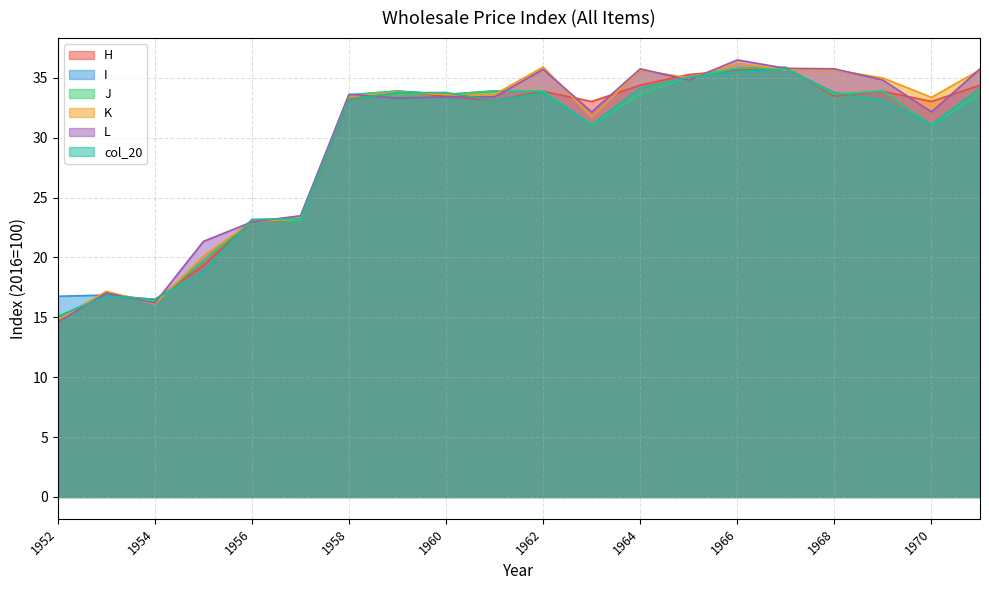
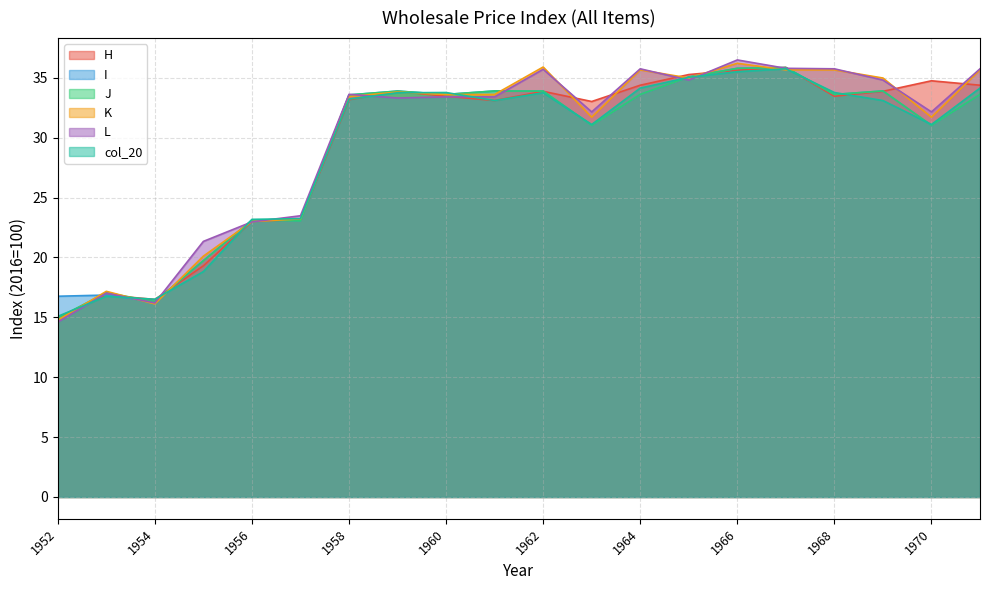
  {
    "H": {
      "1964": 34.4,
-     "1970": 33.0
+     "1970": 34.8
    },
    "K": {
      "1966": 36.2,
-     "1970": 33.4
+     "1970": 31.7
    },
    "L": {
      "1966": 36.5,
      "1970": 32.2
    }
  }
